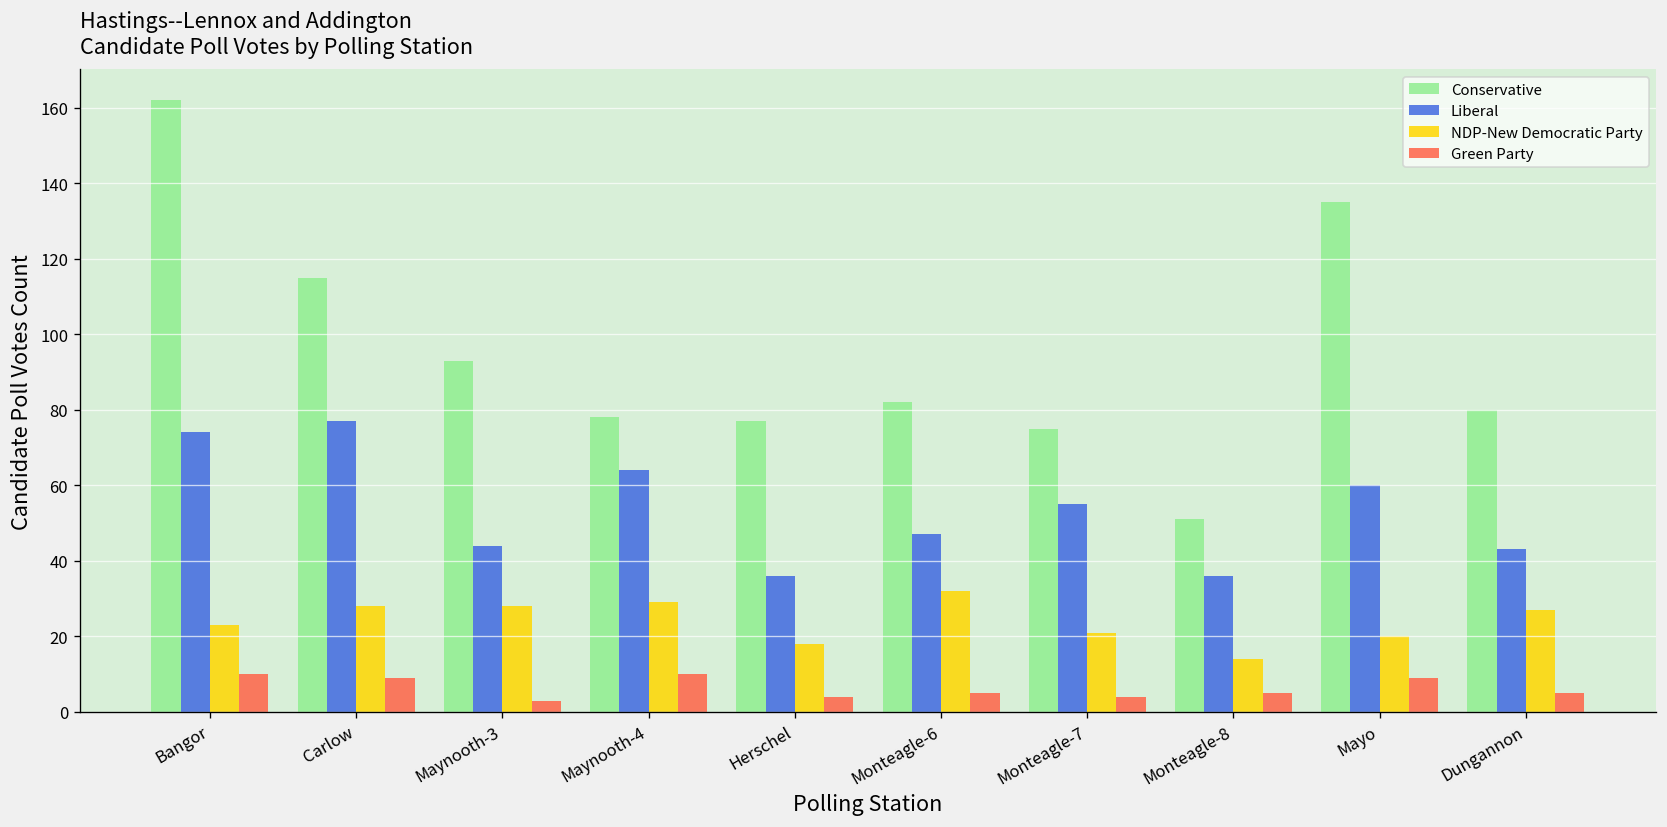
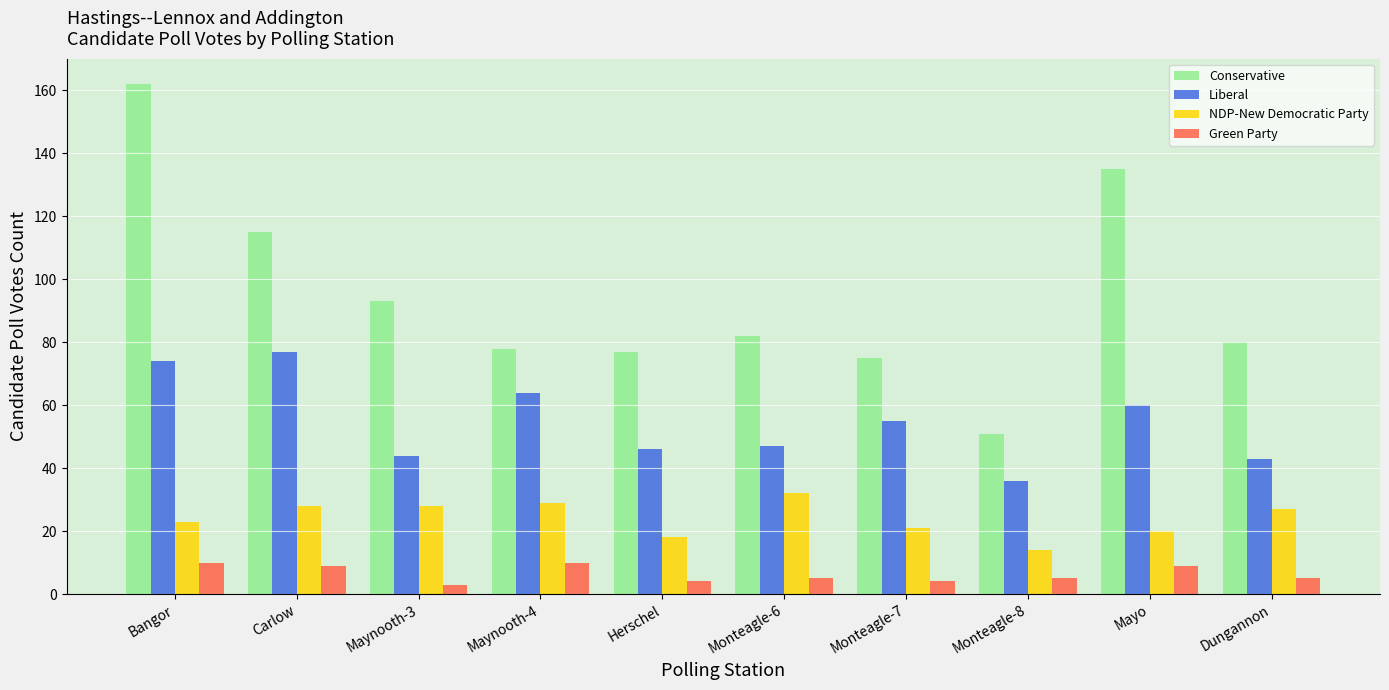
  {
    "Conservative": {
      "Bangor": 162,
      "Carlow": 115,
      "Maynooth-3": 93,
      "Maynooth-4": 78,
      "Herschel": 77,
      "Monteagle-6": 82,
      "Monteagle-7": 75,
      "Monteagle-8": 51,
      "Mayo": 135,
      "Dungannon": 80
    },
    "Liberal": {
      "Bangor": 74,
      "Carlow": 77,
      "Maynooth-3": 44,
      "Maynooth-4": 64,
-     "Herschel": 36,
+     "Herschel": 46,
      "Monteagle-6": 47,
      "Monteagle-7": 55,
      "Monteagle-8": 36,
      "Mayo": 60,
      "Dungannon": 43
    },
    "NDP-New Democratic Party": {
      "Bangor": 23,
      "Carlow": 28,
      "Maynooth-3": 28,
      "Maynooth-4": 29,
      "Herschel": 18,
      "Monteagle-6": 32,
      "Monteagle-7": 21,
      "Monteagle-8": 14,
      "Mayo": 20,
      "Dungannon": 27
    },
    "Green Party": {
      "Bangor": 10,
      "Carlow": 9,
      "Maynooth-3": 3,
      "Maynooth-4": 10,
      "Herschel": 4,
      "Monteagle-6": 5,
      "Monteagle-7": 4,
      "Monteagle-8": 5,
      "Mayo": 9,
      "Dungannon": 5
    }
  }
